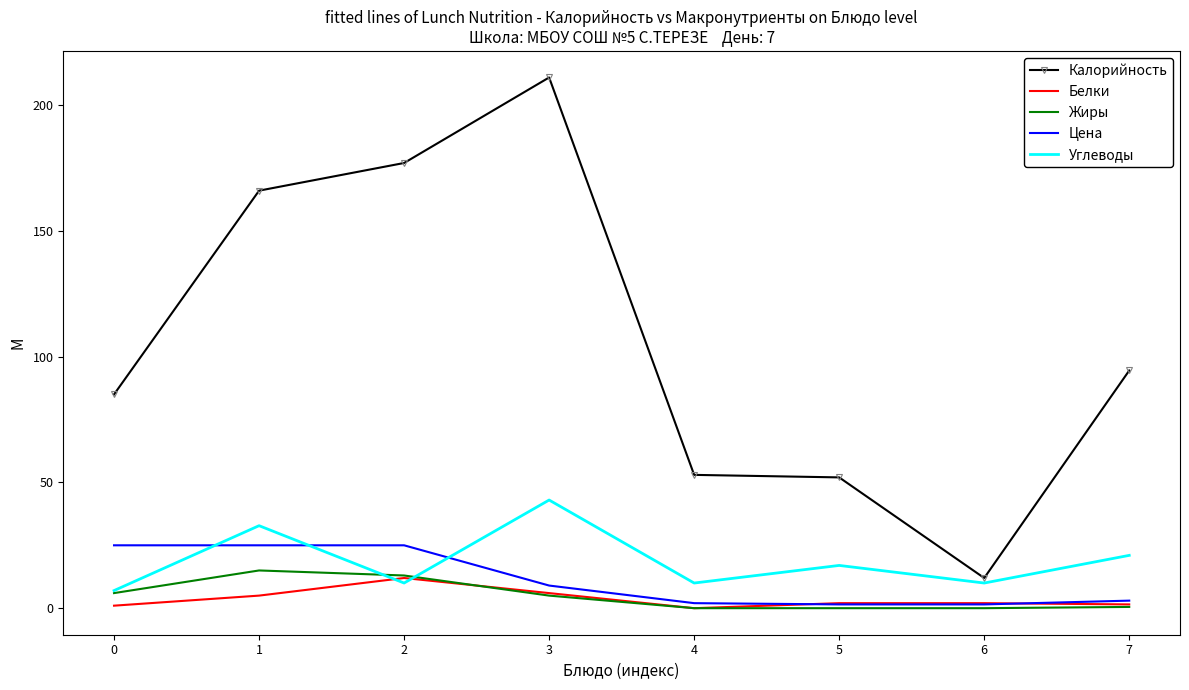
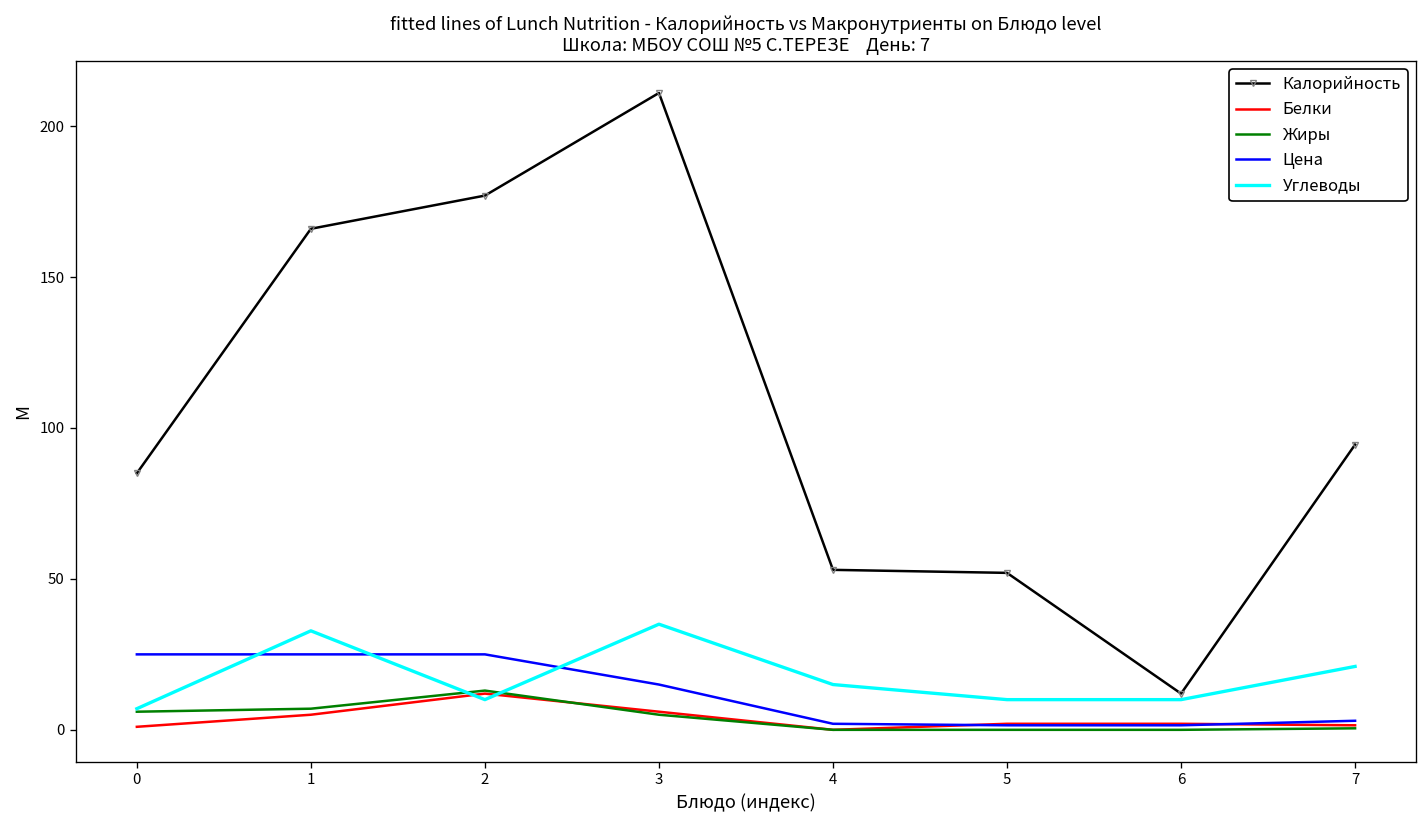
  {
    "Калорийность": {
      "0": 85,
      "1": 166,
      "2": 177,
      "3": 211,
      "4": 53,
      "5": 52,
      "6": 12,
      "7": 95
    },
    "Белки": {
      "0": 1,
      "1": 5
    },
    "Жиры": {
-     "1": 15,
+     "1": 7,
      "5": 0,
      "6": 0
    },
    "Цена": {
      "0": 25,
      "1": 25,
      "2": 25,
-     "3": 9,
+     "3": 15,
      "4": 2,
      "7": 3
    },
    "Углеводы": {
      "1": 33,
      "2": 10,
-     "3": 43,
-     "4": 10,
-     "5": 17,
+     "3": 35,
+     "4": 15,
+     "5": 10,
      "6": 10,
      "7": 21
    }
  }
